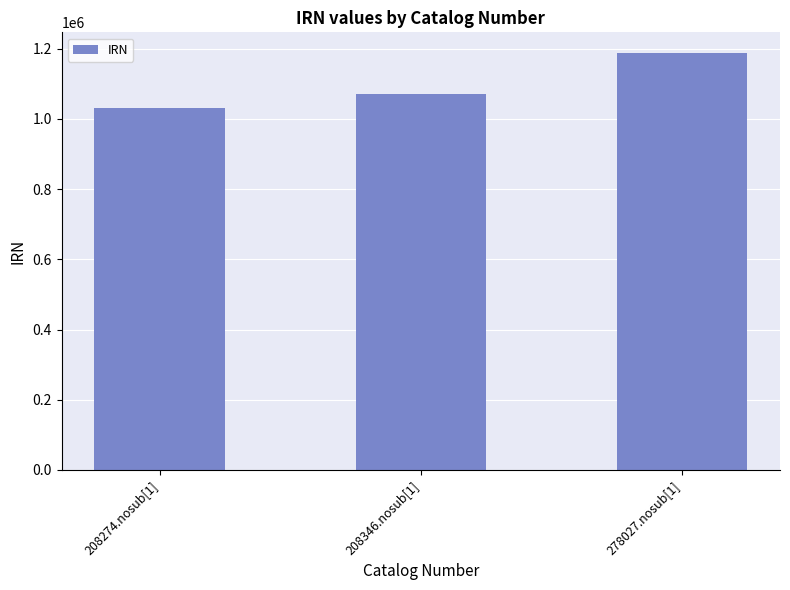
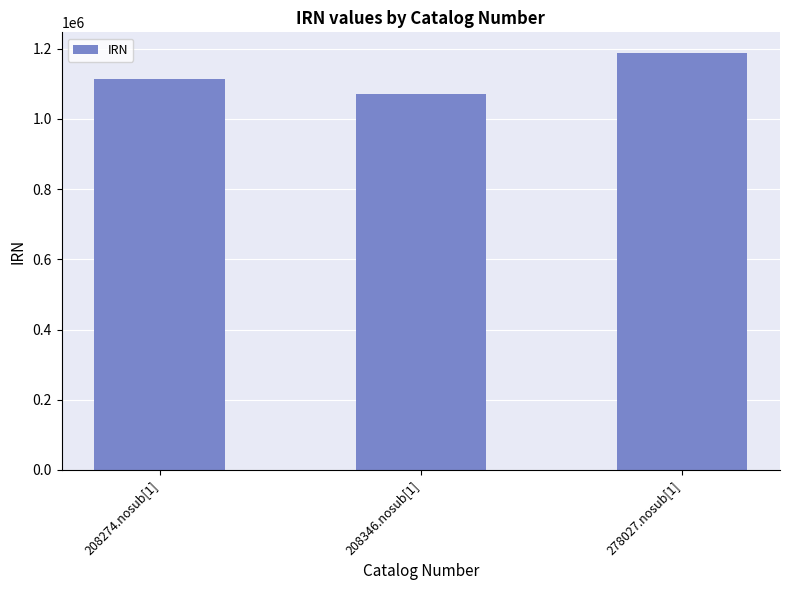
  {
-   "208274.nosub[1]": 1030000,
+   "208274.nosub[1]": 1110000,
    "208346.nosub[1]": 1070000,
    "278027.nosub[1]": 1190000
  }
